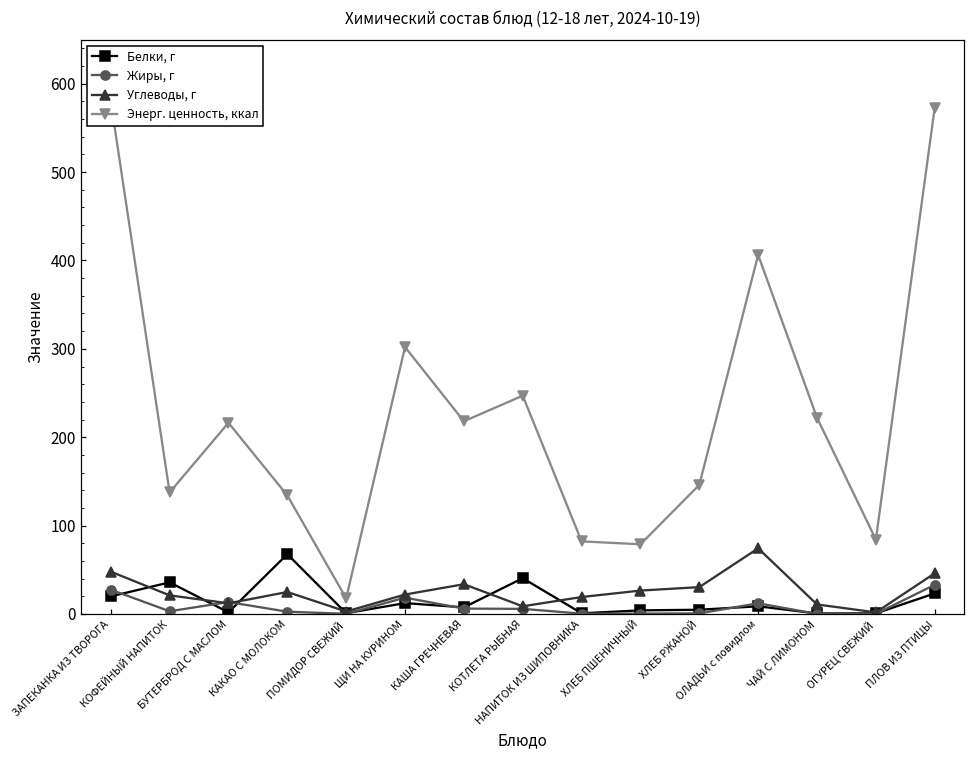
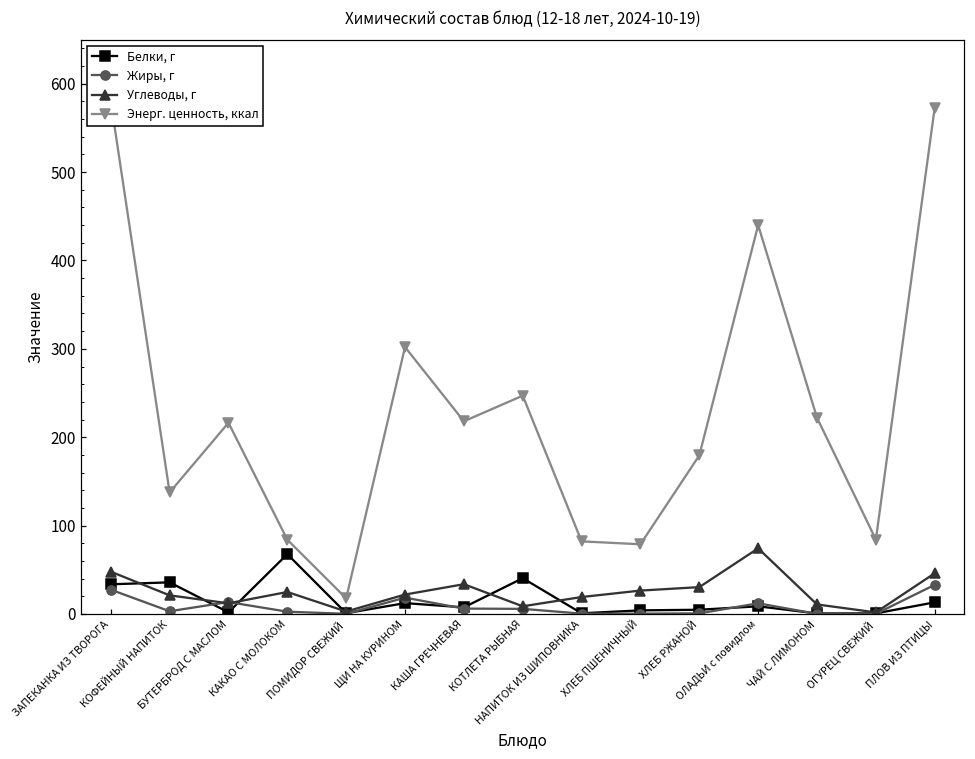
  {
    "Белки, г": {
-     "ЗАПЕКАНКА ИЗ ТВОРОГА": 20,
+     "ЗАПЕКАНКА ИЗ ТВОРОГА": 30,
      "КОФЕЙНЫЙ НАПИТОК": 40,
      "БУТЕРБРОД С МАСЛОМ": 0,
      "КАКАО С МОЛОКОМ": 70,
      "ЩИ НА КУРИНОМ": 10,
      "КОТЛЕТА РЫБНАЯ": 40,
      "ХЛЕБ ПШЕНИЧНЫЙ": 0,
      "ХЛЕБ РЖАНОЙ": 0,
      "ОЛАДЬИ с повидлом": 10,
-     "ПЛОВ ИЗ ПТИЦЫ": 20
+     "ПЛОВ ИЗ ПТИЦЫ": 10
    },
    "Энерг. ценность, ккал": {
      "КОФЕЙНЫЙ НАПИТОК": 140,
      "БУТЕРБРОД С МАСЛОМ": 220,
-     "КАКАО С МОЛОКОМ": 130,
+     "КАКАО С МОЛОКОМ": 80,
      "ПОМИДОР СВЕЖИЙ": 20,
      "ЩИ НА КУРИНОМ": 300,
      "КАША ГРЕЧНЕВАЯ": 220,
      "КОТЛЕТА РЫБНАЯ": 250,
      "НАПИТОК ИЗ ШИПОВНИКА": 80,
      "ХЛЕБ ПШЕНИЧНЫЙ": 80,
-     "ХЛЕБ РЖАНОЙ": 150,
-     "ОЛАДЬИ с повидлом": 410,
+     "ХЛЕБ РЖАНОЙ": 180,
+     "ОЛАДЬИ с повидлом": 440,
      "ЧАЙ С ЛИМОНОМ": 220,
      "ОГУРЕЦ СВЕЖИЙ": 80,
      "ПЛОВ ИЗ ПТИЦЫ": 570
    }
  }
